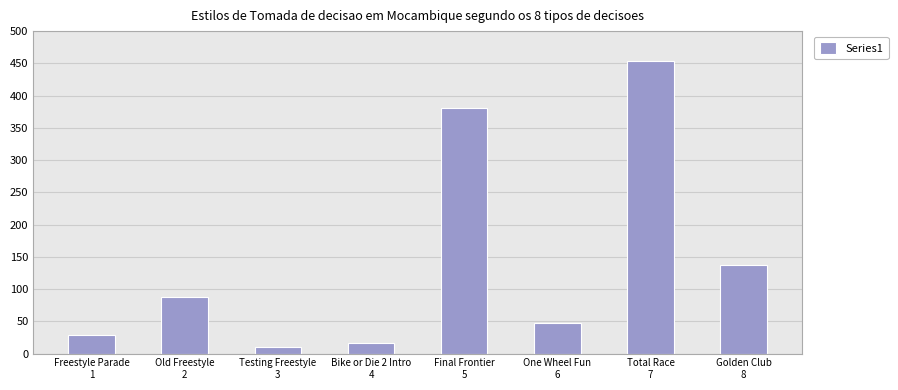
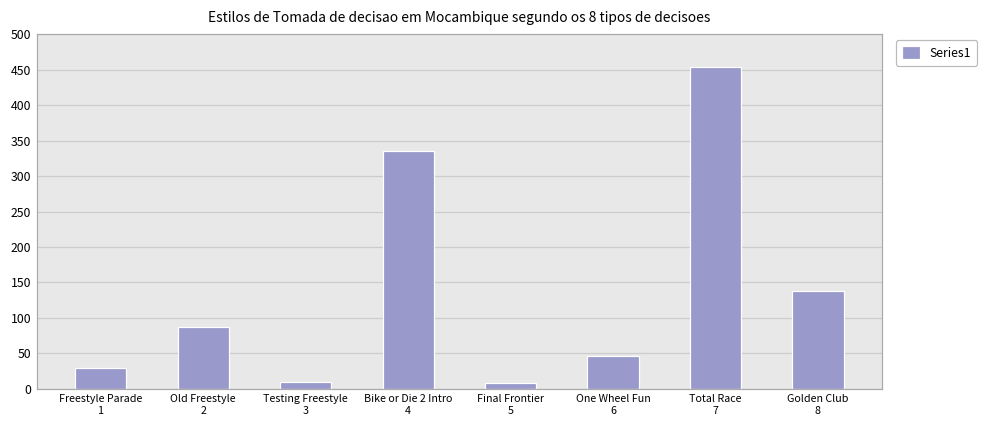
  {
    "Freestyle Parade 1": 30,
    "Old Freestyle 2": 90,
    "Testing Freestyle 3": 10,
-   "Bike or Die 2 Intro 4": 20,
-   "Final Frontier 5": 380,
+   "Bike or Die 2 Intro 4": 340,
+   "Final Frontier 5": 10,
    "One Wheel Fun 6": 50,
    "Total Race 7": 450,
    "Golden Club 8": 140
  }
